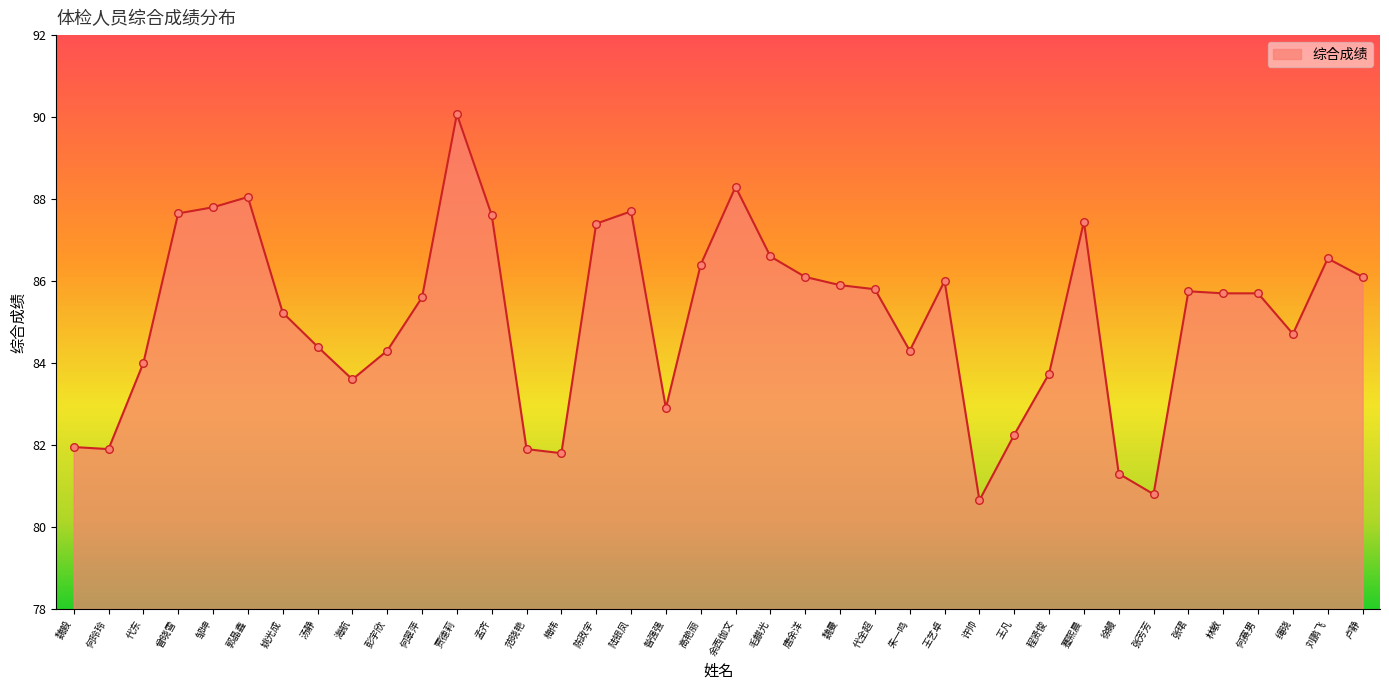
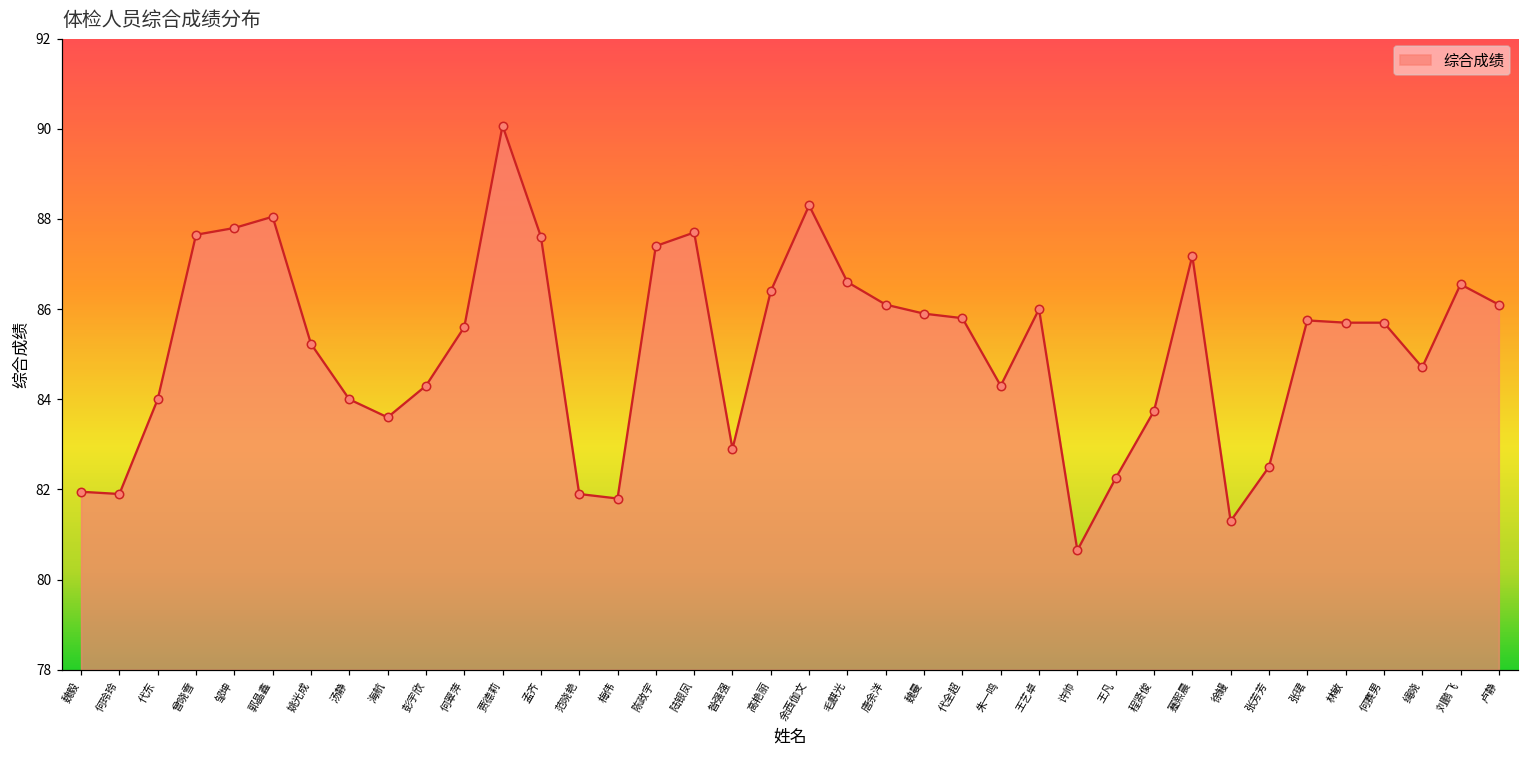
  {
    "魏毅": 82.0,
    "何玲玲": 81.9,
    "代东": 84.0,
    "曾晓雪": 87.7,
    "邹坤": 87.8,
    "郭晶鑫": 88.1,
    "姚光成": 85.2,
-   "汤静": 84.4,
+   "汤静": 84.0,
    "海航": 83.6,
    "彭宇欣": 84.3,
    "何翠萍": 85.6,
    "贾德莉": 90.1,
    "孟齐": 87.6,
    "范晓艳": 81.9,
    "梅伟": 81.8,
    "陈政宇": 87.4,
    "陆银凤": 87.7,
    "昝强强": 82.9,
    "高艳丽": 86.4,
    "余西伽文": 88.3,
    "毛麒光": 86.6,
    "唐余洋": 86.1,
    "魏曼": 85.9,
    "代全超": 85.8,
    "朱一鸣": 84.3,
    "王艺卓": 86.0,
    "许帅": 80.7,
    "王凡": 82.3,
    "程贤俊": 83.7,
-   "蹇熙晨": 87.5,
+   "蹇熙晨": 87.2,
    "徐鳗": 81.3,
-   "张芳芳": 80.8,
+   "张芳芳": 82.5,
    "张珺": 85.8,
    "林敏": 85.7,
    "何赛男": 85.7,
    "绳晓": 84.7,
    "刘鹏飞": 86.6,
    "卢静": 86.1
  }
